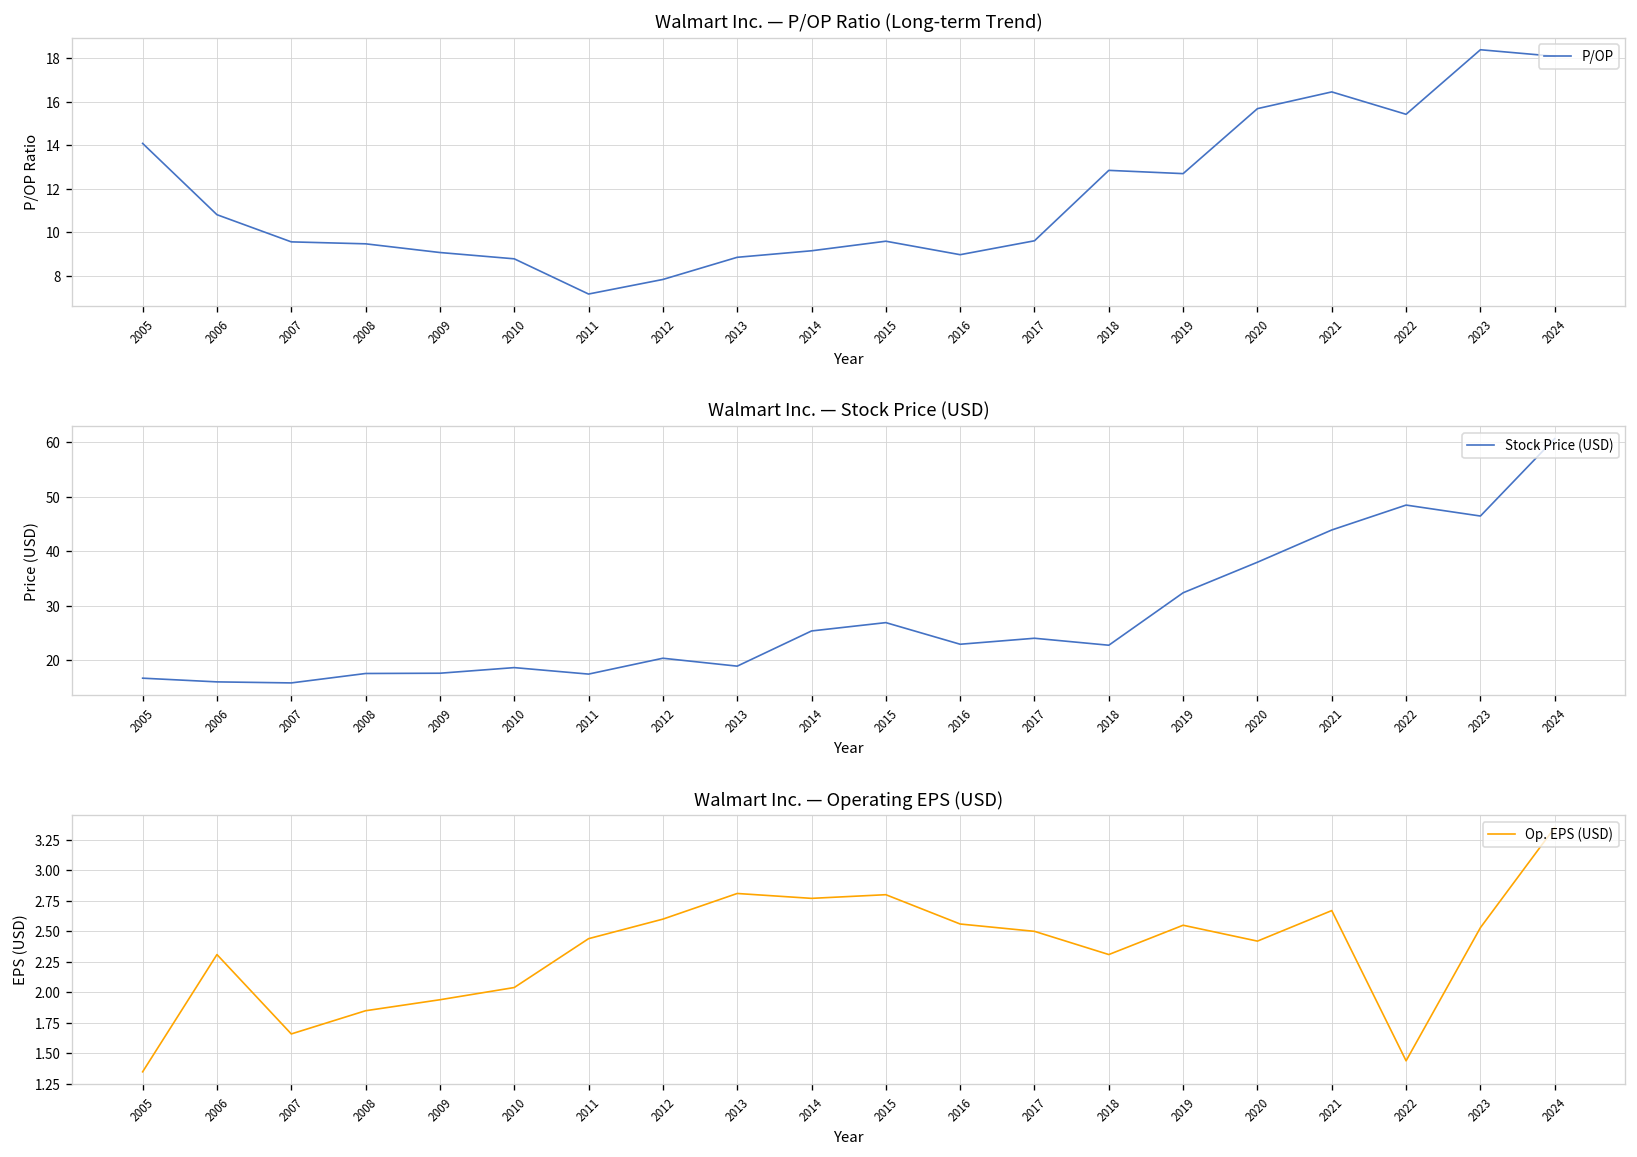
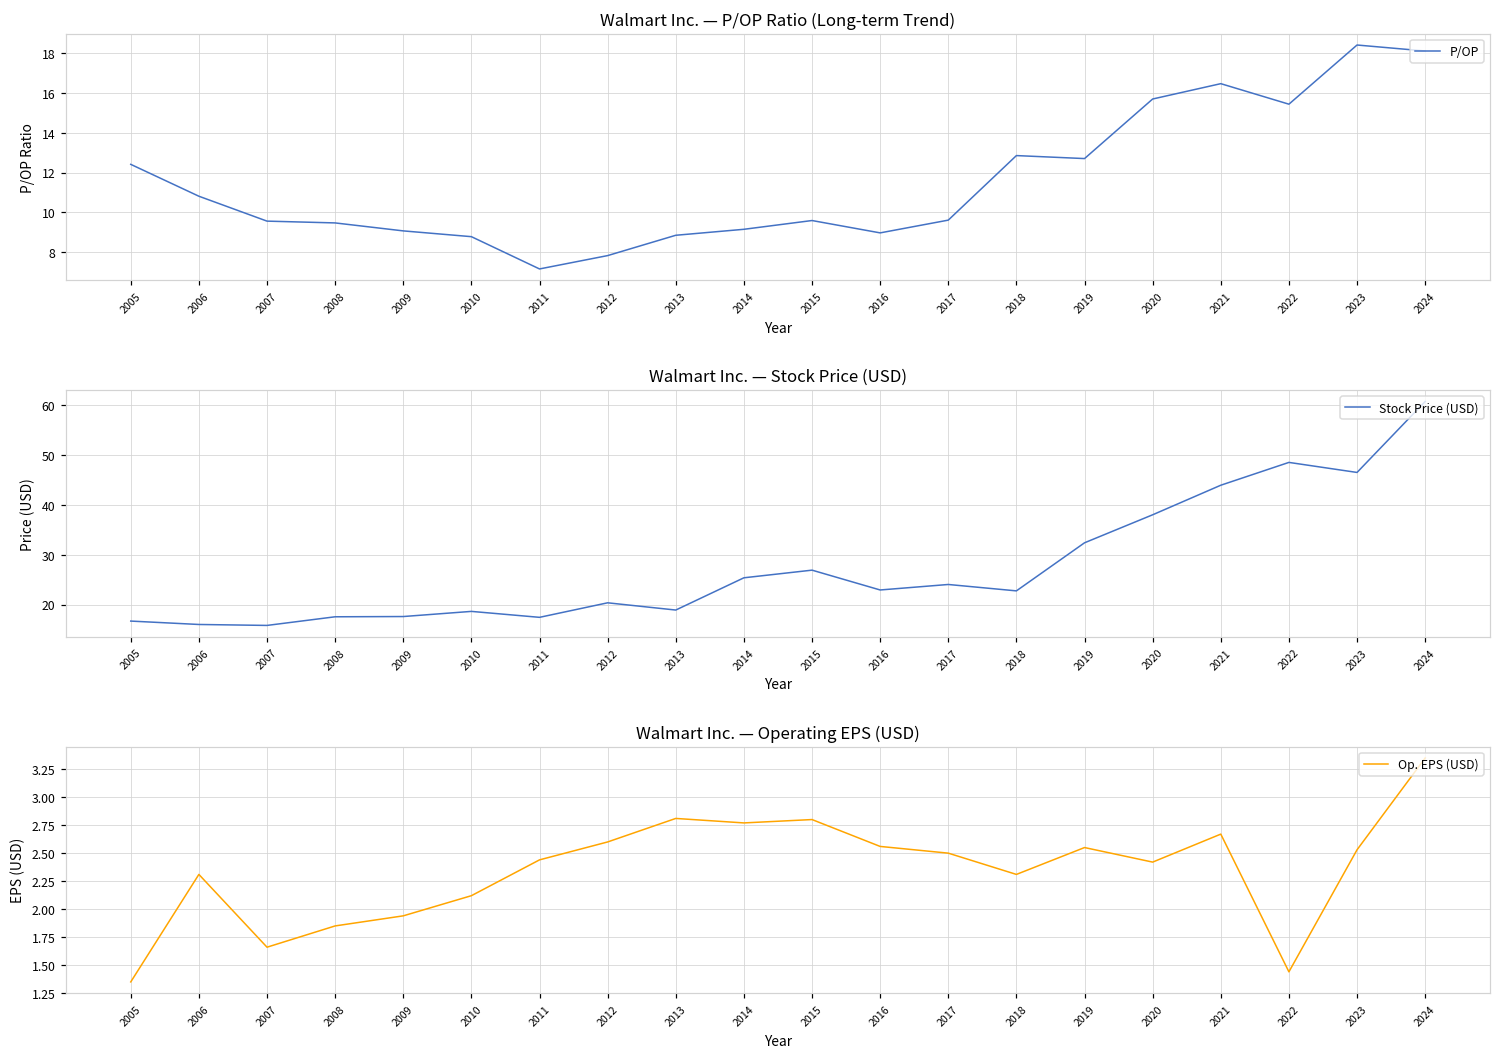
  {
    "Walmart Inc. — P/OP Ratio (Long-term Trend)": {
-     "2005": 14.1,
+     "2005": 12.4,
      "2006": 10.8,
      "2007": 9.6,
      "2008": 9.5,
      "2009": 9.1,
      "2010": 8.8,
      "2011": 7.2,
      "2012": 7.8,
      "2013": 8.9,
      "2014": 9.2,
      "2015": 9.6,
      "2016": 9.0,
      "2017": 9.6,
      "2018": 12.9,
      "2019": 12.7,
      "2020": 15.7,
      "2021": 16.5,
      "2022": 15.4,
      "2023": 18.4
    },
    "Walmart Inc. — Stock Price (USD)": {
      "2005": 17,
      "2006": 16,
      "2007": 16,
      "2008": 18,
      "2009": 18,
      "2010": 19,
      "2011": 17,
      "2012": 20,
      "2013": 19,
      "2014": 25,
      "2015": 27,
      "2016": 23,
      "2017": 24,
      "2018": 23,
      "2019": 32,
      "2020": 38,
      "2021": 44,
      "2022": 48,
      "2023": 46
    },
    "Walmart Inc. — Operating EPS (USD)": {
      "2005": 1.35,
      "2006": 2.31,
      "2007": 1.66,
      "2008": 1.85,
      "2009": 1.94,
-     "2010": 2.04,
+     "2010": 2.12,
      "2011": 2.44,
      "2012": 2.60,
      "2013": 2.81,
      "2014": 2.77,
      "2015": 2.80,
      "2016": 2.56,
      "2017": 2.50,
      "2018": 2.31,
      "2019": 2.55,
      "2020": 2.42,
      "2021": 2.67,
      "2022": 1.44,
      "2023": 2.53
    }
  }
